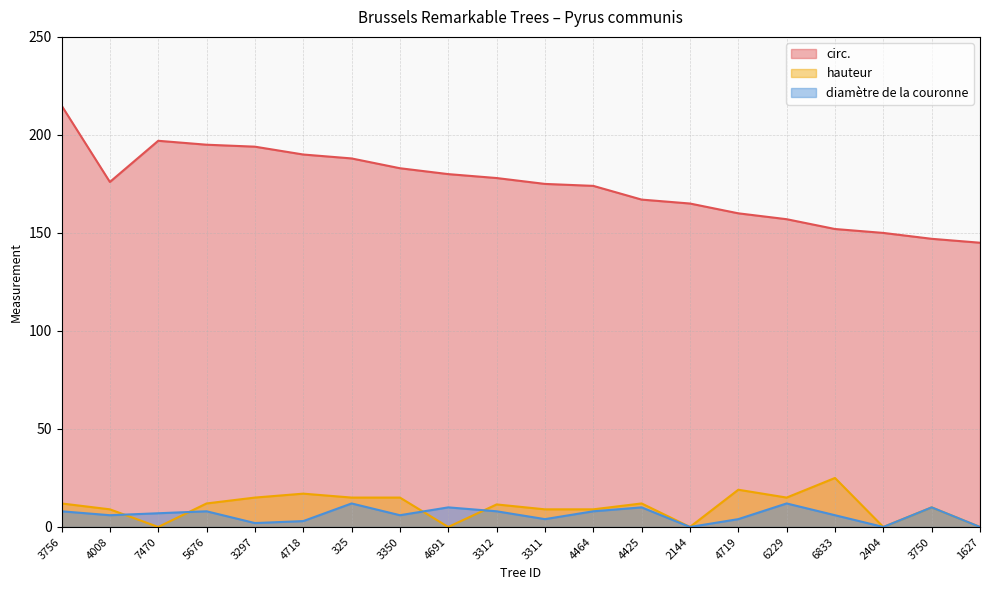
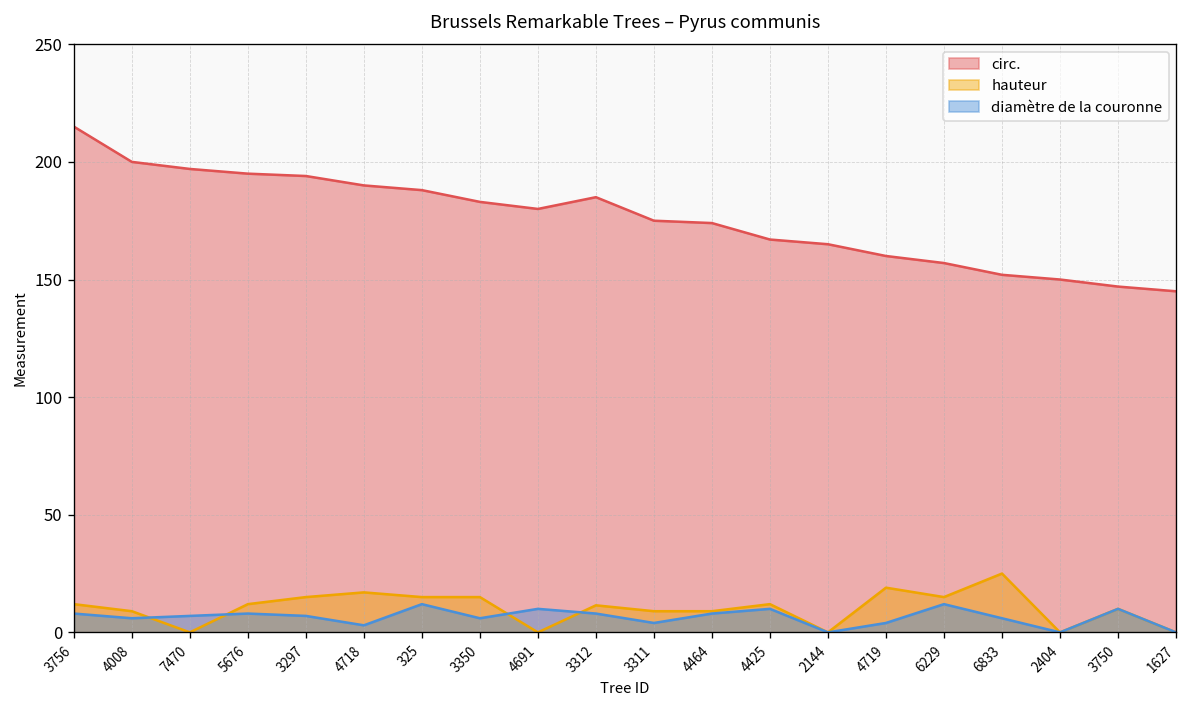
  {
    "circ.": {
      "3756": 215,
-     "4008": 176,
+     "4008": 200,
      "7470": 197,
      "5676": 195,
      "3297": 194,
      "4718": 190,
      "325": 188,
      "3350": 183,
      "4691": 180,
-     "3312": 178,
+     "3312": 185,
      "3311": 175,
      "4464": 174,
      "4425": 167,
      "2144": 165,
      "4719": 160,
      "6229": 157,
      "6833": 152,
      "2404": 150,
      "3750": 147,
      "1627": 145
    },
    "hauteur": {
      "3756": 12,
      "4008": 9,
      "7470": 0,
      "5676": 12,
      "3297": 15,
      "4718": 17,
      "325": 15,
      "3350": 15,
      "4691": 0,
      "3312": 12,
      "3311": 9,
      "4425": 12,
      "4719": 19,
      "6229": 15,
      "6833": 25
    },
    "diamètre de la couronne": {
      "3756": 8,
      "4008": 6,
      "7470": 7,
      "5676": 8,
-     "3297": 2,
+     "3297": 7,
      "4718": 3,
      "325": 12,
      "3350": 6,
      "4691": 10,
      "3312": 8,
      "3311": 4,
      "4425": 10,
      "4719": 4,
      "6229": 12,
      "6833": 6
    }
  }
